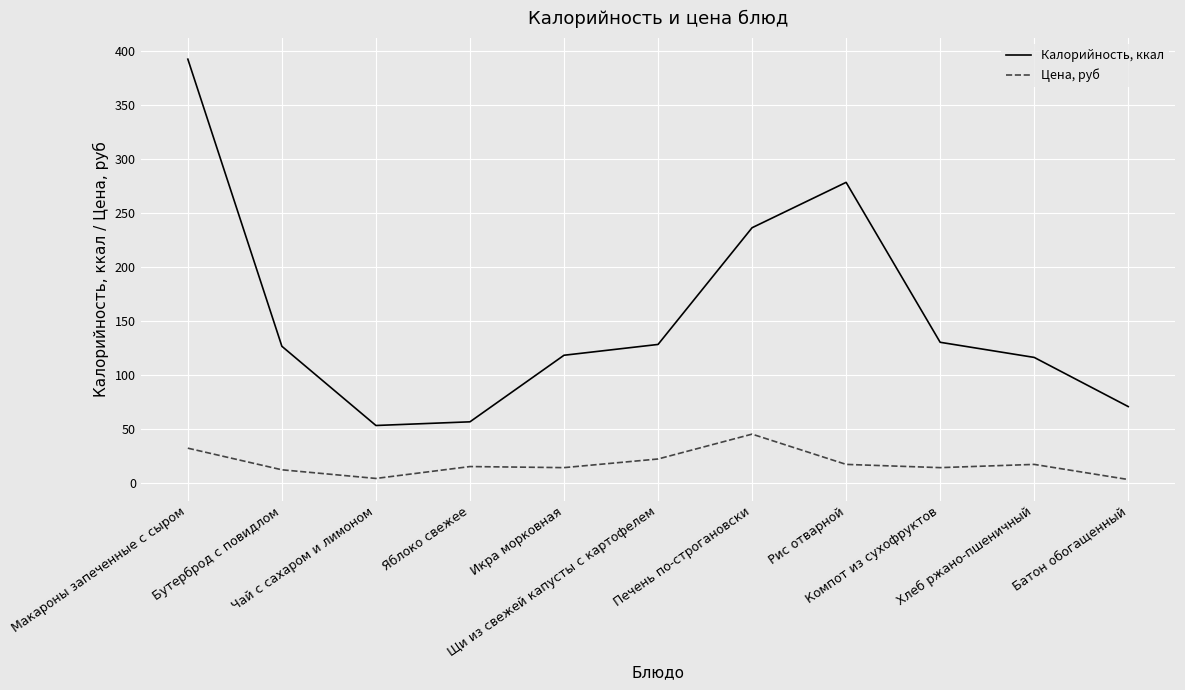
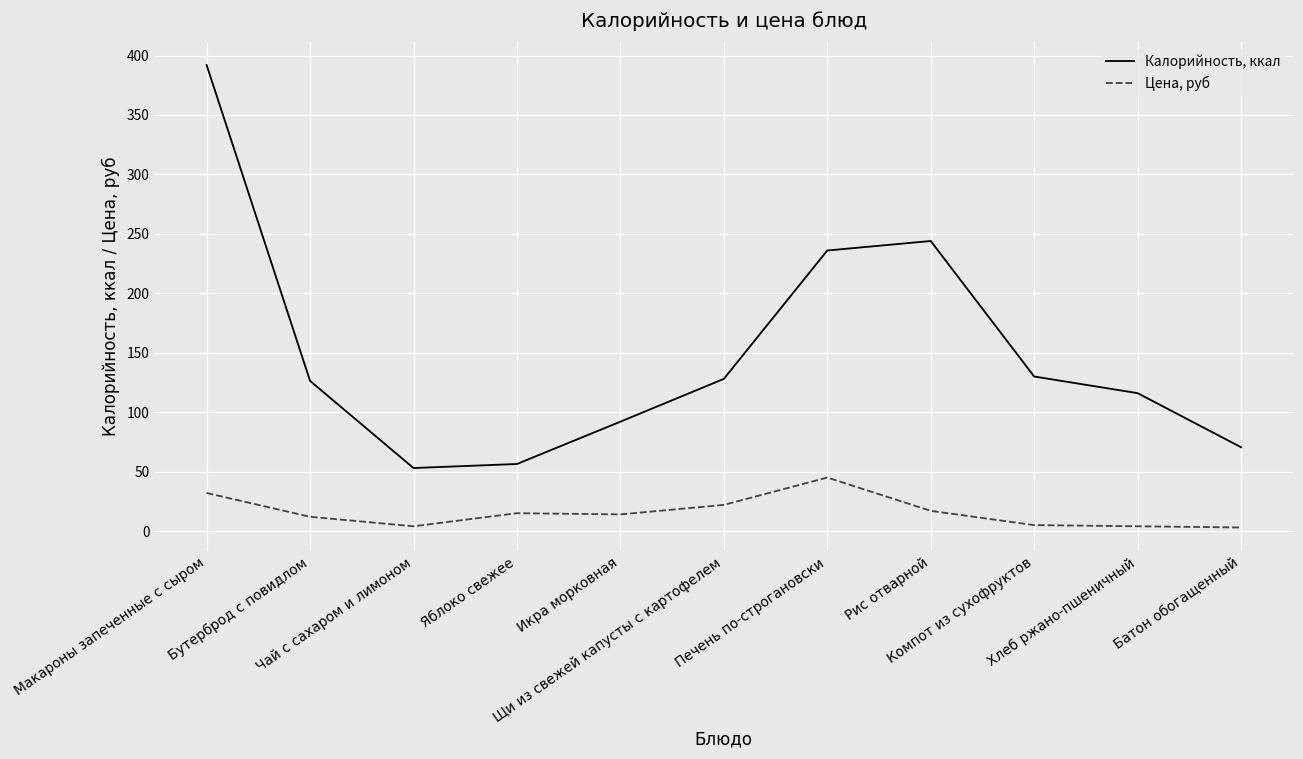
  {
    "Калорийность, ккал": {
      "Макароны запеченные с сыром": 392,
      "Бутерброд с повидлом": 126,
      "Чай с сахаром и лимоном": 53,
      "Яблоко свежее": 56,
-     "Икра морковная": 118,
+     "Икра морковная": 92,
      "Щи из свежей капусты с картофелем": 128,
      "Печень по-строгановски": 236,
-     "Рис отварной": 278,
+     "Рис отварной": 244,
      "Компот из сухофруктов": 130,
      "Хлеб ржано-пшеничный": 116,
      "Батон обогащенный": 71
    },
    "Цена, руб": {
      "Макароны запеченные с сыром": 32,
      "Бутерброд с повидлом": 12,
      "Чай с сахаром и лимоном": 4,
      "Яблоко свежее": 15,
      "Икра морковная": 14,
      "Щи из свежей капусты с картофелем": 22,
      "Печень по-строгановски": 45,
      "Рис отварной": 17,
-     "Компот из сухофруктов": 14,
-     "Хлеб ржано-пшеничный": 17,
+     "Компот из сухофруктов": 5,
+     "Хлеб ржано-пшеничный": 4,
      "Батон обогащенный": 3
    }
  }
